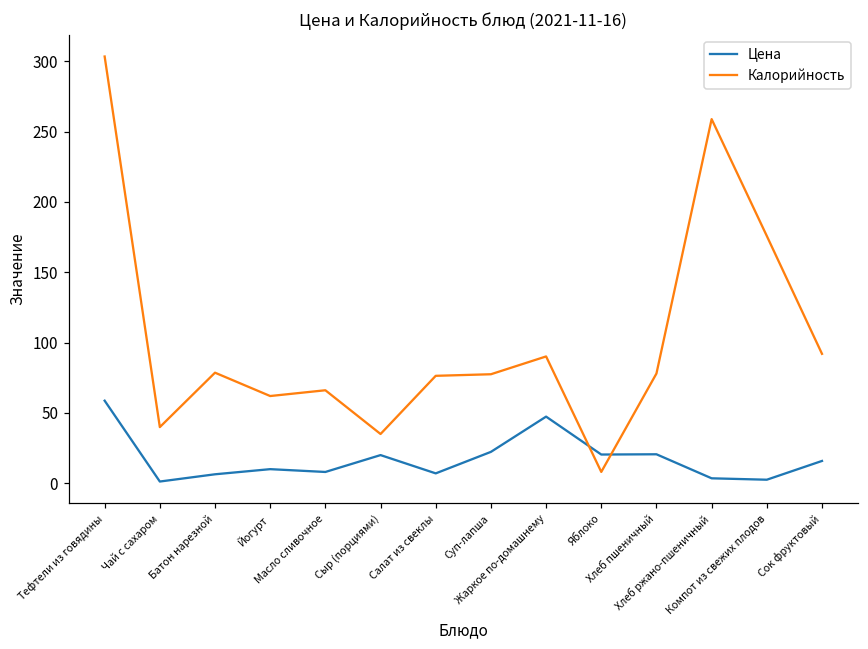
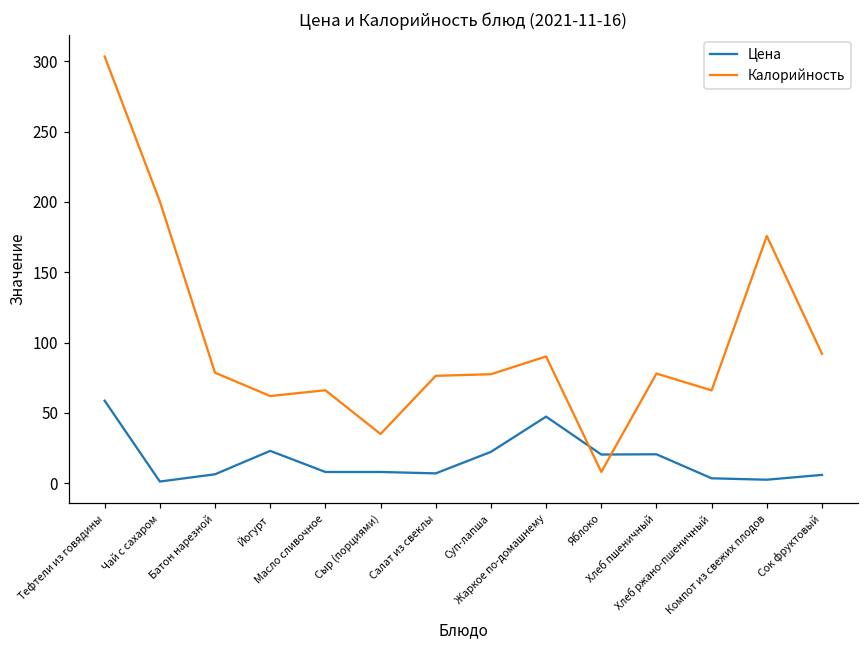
  {
    "Цена": {
      "Тефтели из говядины": 59,
      "Чай с сахаром": 1,
      "Батон нарезной": 6,
-     "Йогурт": 10,
+     "Йогурт": 23,
      "Масло сливочное": 8,
-     "Сыр (порциями)": 20,
+     "Сыр (порциями)": 8,
      "Салат из свеклы": 7,
      "Суп-лапша": 22,
      "Жаркое по-домашнему": 47,
      "Яблоко": 20,
      "Хлеб пшеничный": 21,
      "Хлеб ржано-пшеничный": 3,
      "Компот из свежих плодов": 2,
-     "Сок фруктовый": 16
+     "Сок фруктовый": 6
    },
    "Калорийность": {
      "Тефтели из говядины": 303,
-     "Чай с сахаром": 40,
+     "Чай с сахаром": 200,
      "Батон нарезной": 79,
      "Йогурт": 62,
      "Масло сливочное": 66,
      "Сыр (порциями)": 35,
      "Салат из свеклы": 76,
      "Суп-лапша": 77,
      "Жаркое по-домашнему": 90,
      "Яблоко": 8,
      "Хлеб пшеничный": 78,
-     "Хлеб ржано-пшеничный": 259,
+     "Хлеб ржано-пшеничный": 66,
      "Компот из свежих плодов": 176,
      "Сок фруктовый": 92
    }
  }
